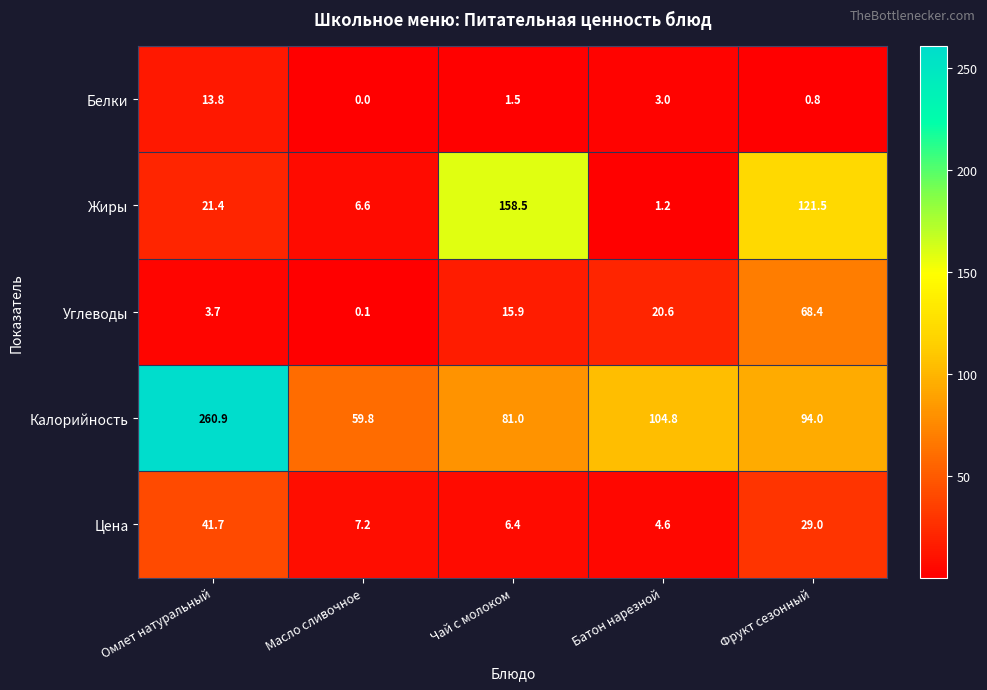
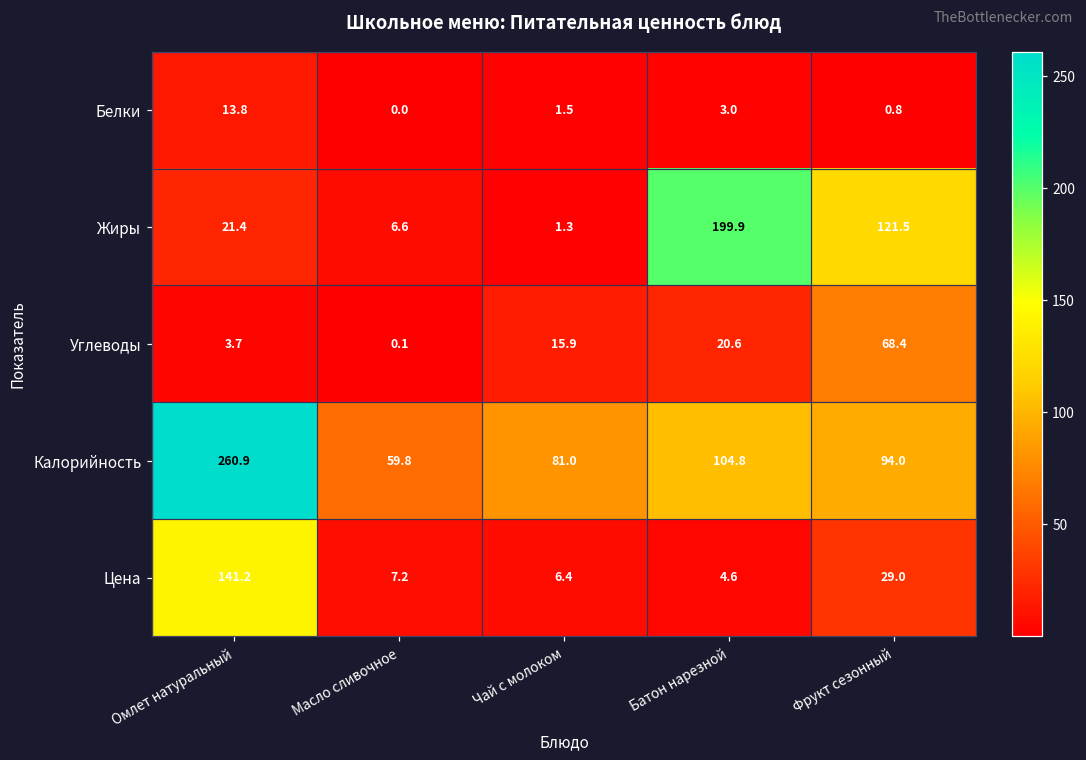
  {
    "Белки": {
      "Омлет натуральный": 13.8,
      "Масло сливочное": 0.0,
      "Чай с молоком": 1.5,
      "Батон нарезной": 3.0,
      "Фрукт сезонный": 0.8
    },
    "Жиры": {
      "Омлет натуральный": 21.4,
      "Масло сливочное": 6.6,
-     "Чай с молоком": 158.5,
-     "Батон нарезной": 1.2,
+     "Чай с молоком": 1.3,
+     "Батон нарезной": 199.9,
      "Фрукт сезонный": 121.5
    },
    "Углеводы": {
      "Омлет натуральный": 3.7,
      "Масло сливочное": 0.1,
      "Чай с молоком": 15.9,
      "Батон нарезной": 20.6,
      "Фрукт сезонный": 68.4
    },
    "Калорийность": {
      "Омлет натуральный": 260.9,
      "Масло сливочное": 59.8,
      "Чай с молоком": 81.0,
      "Батон нарезной": 104.8,
      "Фрукт сезонный": 94.0
    },
    "Цена": {
-     "Омлет натуральный": 41.7,
+     "Омлет натуральный": 141.2,
      "Масло сливочное": 7.2,
      "Чай с молоком": 6.4,
      "Батон нарезной": 4.6,
      "Фрукт сезонный": 29.0
    }
  }
